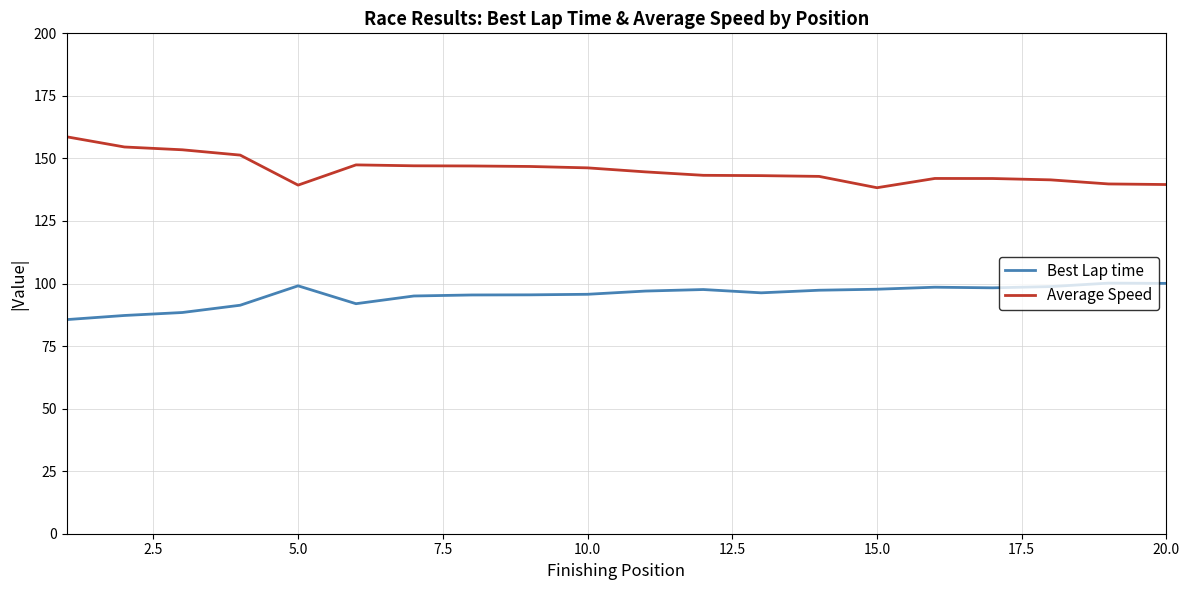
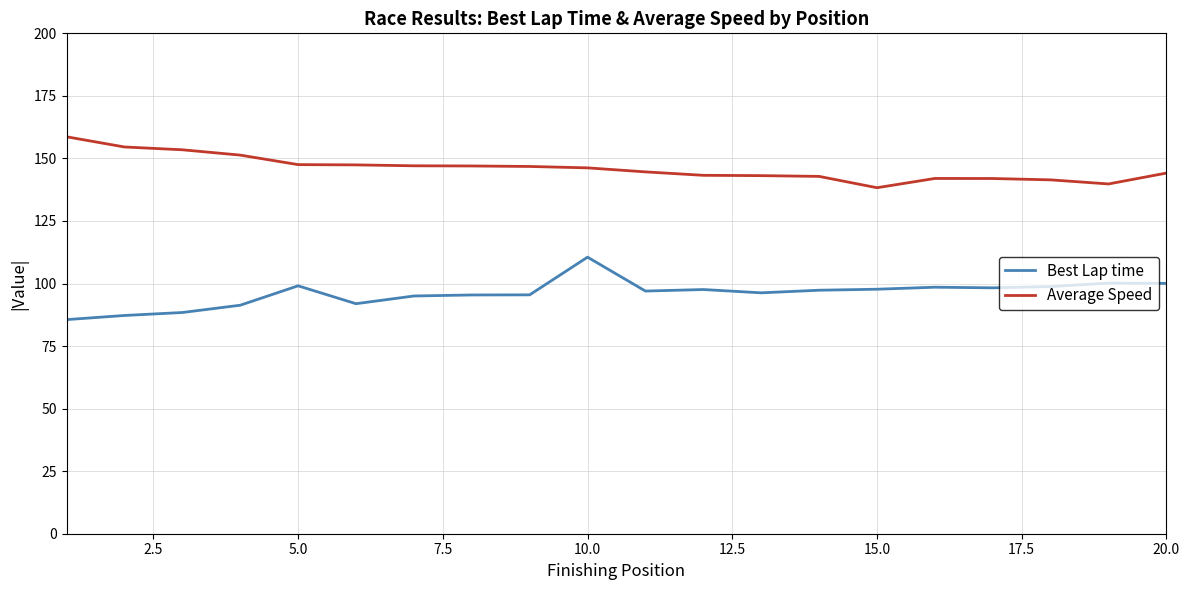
  {
    "Best Lap time": {
      "5.0": 99,
-     "10.0": 96,
+     "10.0": 111,
      "15.0": 98,
      "20.0": 100
    },
    "Average Speed": {
-     "5.0": 139,
+     "5.0": 148,
      "10.0": 146,
      "15.0": 138,
-     "20.0": 140
+     "20.0": 144
    }
  }
